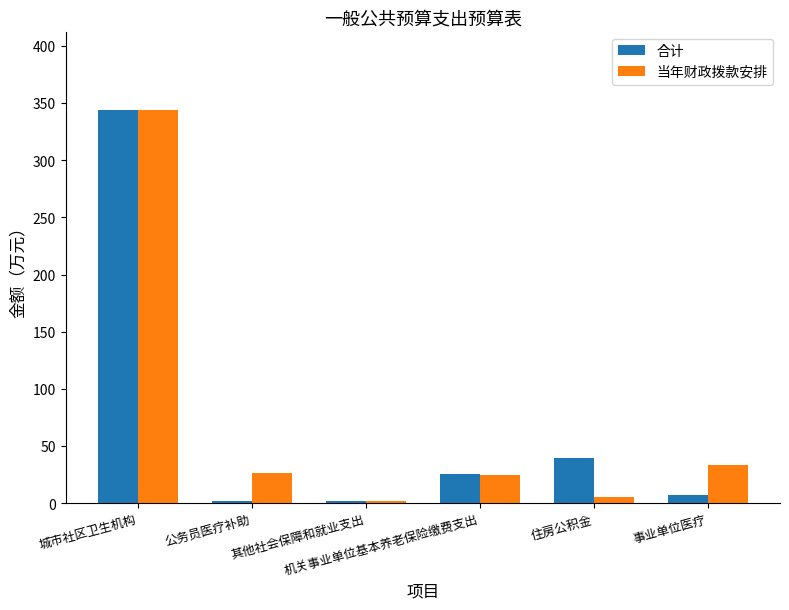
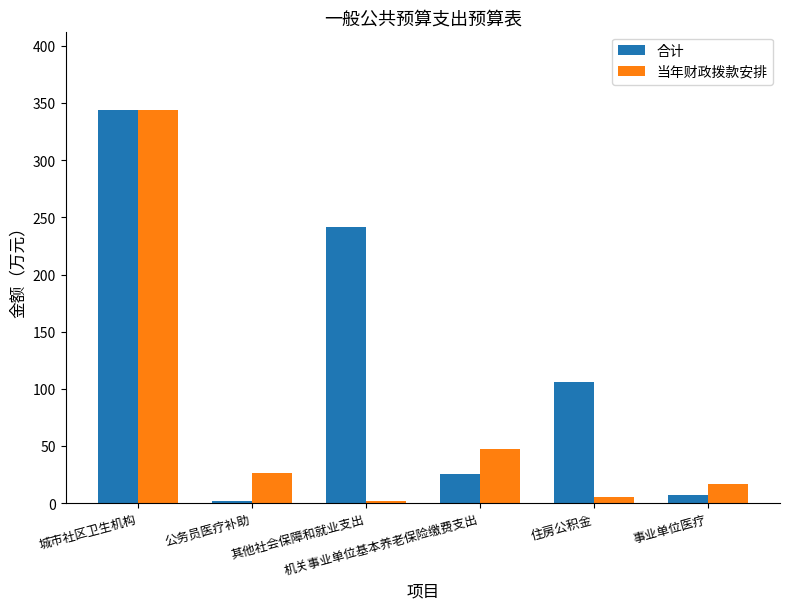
  {
    "合计": {
      "城市社区卫生机构": 344,
      "公务员医疗补助": 2,
-     "其他社会保障和就业支出": 2,
+     "其他社会保障和就业支出": 242,
      "机关事业单位基本养老保险缴费支出": 26,
-     "住房公积金": 40,
+     "住房公积金": 106,
      "事业单位医疗": 7
    },
    "当年财政拨款安排": {
      "城市社区卫生机构": 344,
      "公务员医疗补助": 27,
      "其他社会保障和就业支出": 2,
-     "机关事业单位基本养老保险缴费支出": 25,
+     "机关事业单位基本养老保险缴费支出": 48,
      "住房公积金": 6,
-     "事业单位医疗": 34
+     "事业单位医疗": 17
    }
  }
